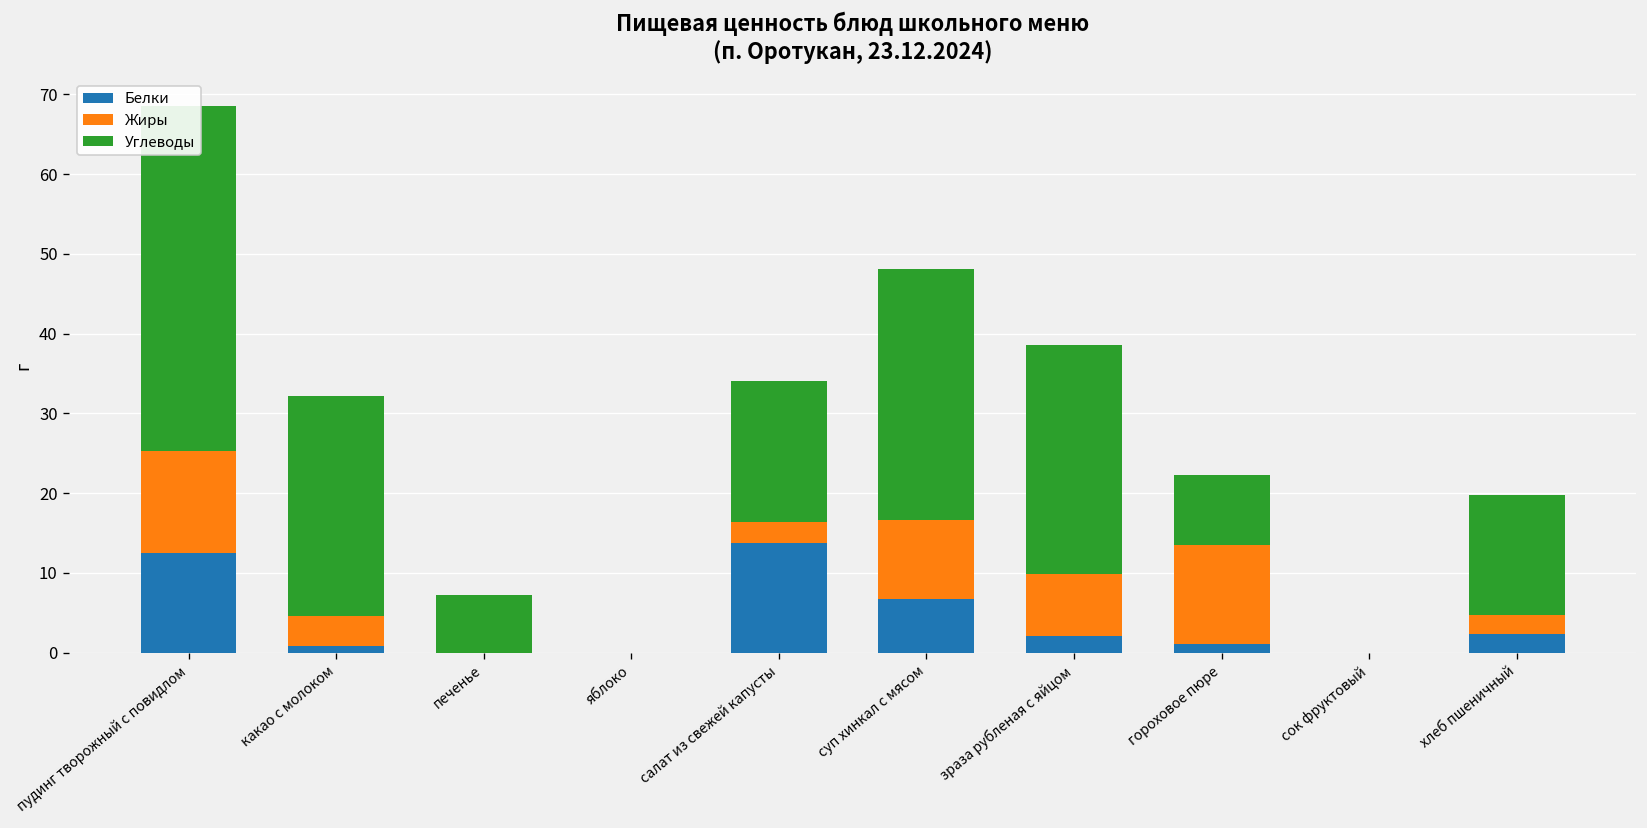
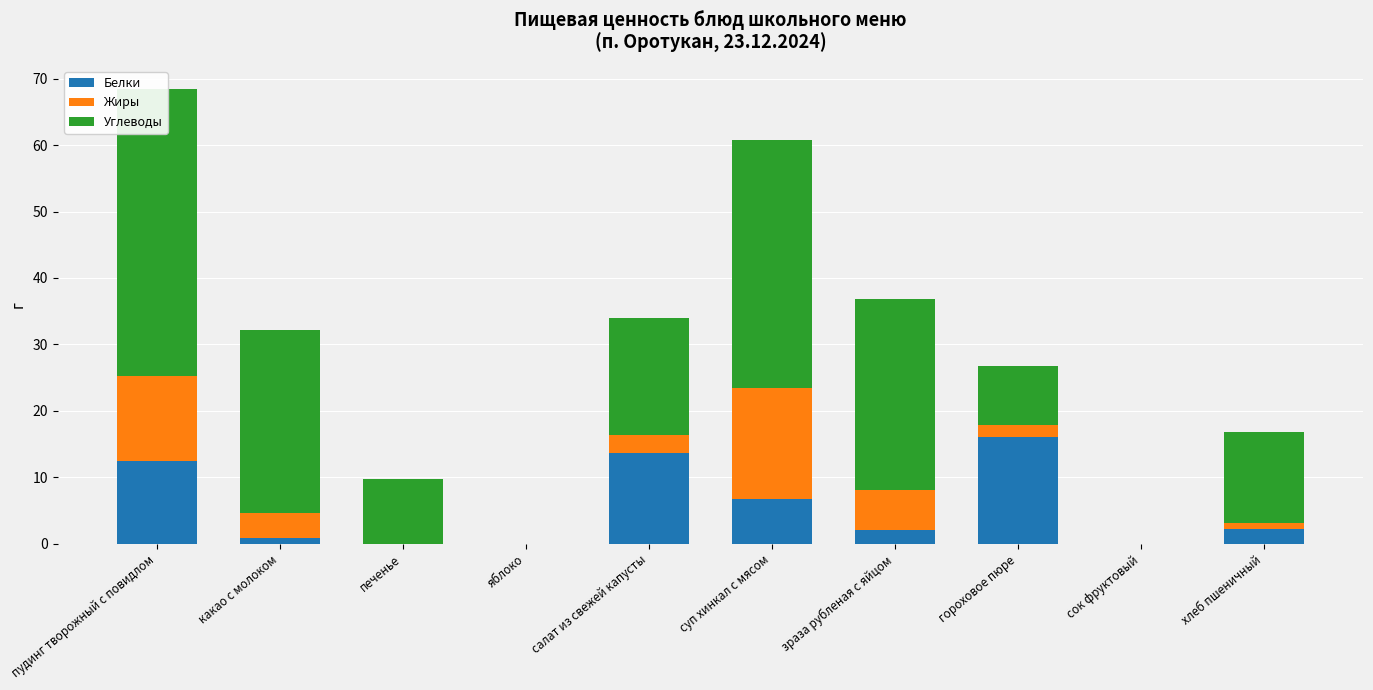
  {
    "Белки": {
      "пудинг творожный с повидлом": 13,
      "какао с молоком": 1,
      "печенье": 0,
      "яблоко": 0,
      "салат из свежей капусты": 14,
      "суп хинкал с мясом": 7,
      "зраза рубленая с яйцом": 2,
-     "гороховое пюре": 1,
+     "гороховое пюре": 16,
      "сок фруктовый": 0,
      "хлеб пшеничный": 2
    },
    "Жиры": {
      "пудинг творожный с повидлом": 13,
      "какао с молоком": 4,
      "печенье": 0,
      "яблоко": 0,
      "салат из свежей капусты": 3,
-     "суп хинкал с мясом": 10,
-     "зраза рубленая с яйцом": 8,
-     "гороховое пюре": 12,
+     "суп хинкал с мясом": 17,
+     "зраза рубленая с яйцом": 6,
+     "гороховое пюре": 2,
      "сок фруктовый": 0,
-     "хлеб пшеничный": 2
+     "хлеб пшеничный": 1
    },
    "Углеводы": {
      "какао с молоком": 28,
-     "печенье": 7,
+     "печенье": 10,
      "яблоко": 0,
      "салат из свежей капусты": 18,
-     "суп хинкал с мясом": 31,
+     "суп хинкал с мясом": 37,
      "зраза рубленая с яйцом": 29,
      "гороховое пюре": 9,
      "сок фруктовый": 0,
-     "хлеб пшеничный": 15
+     "хлеб пшеничный": 14
    }
  }
